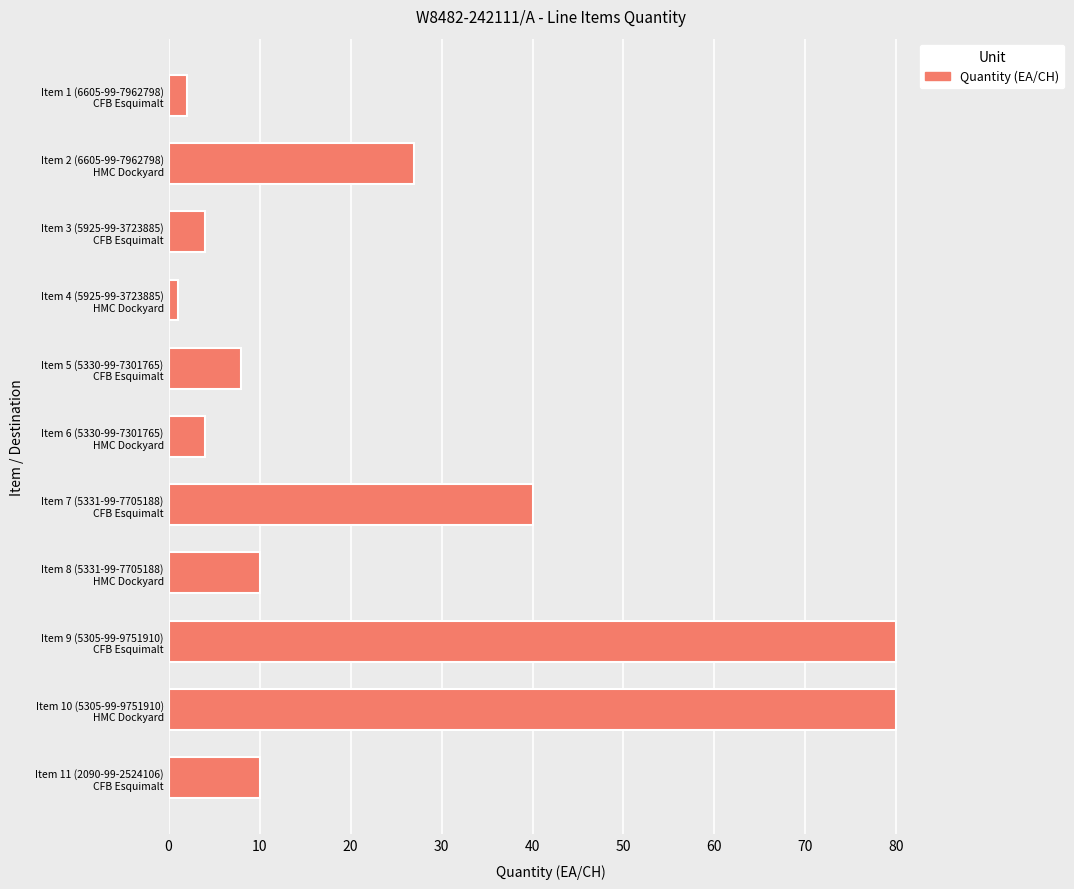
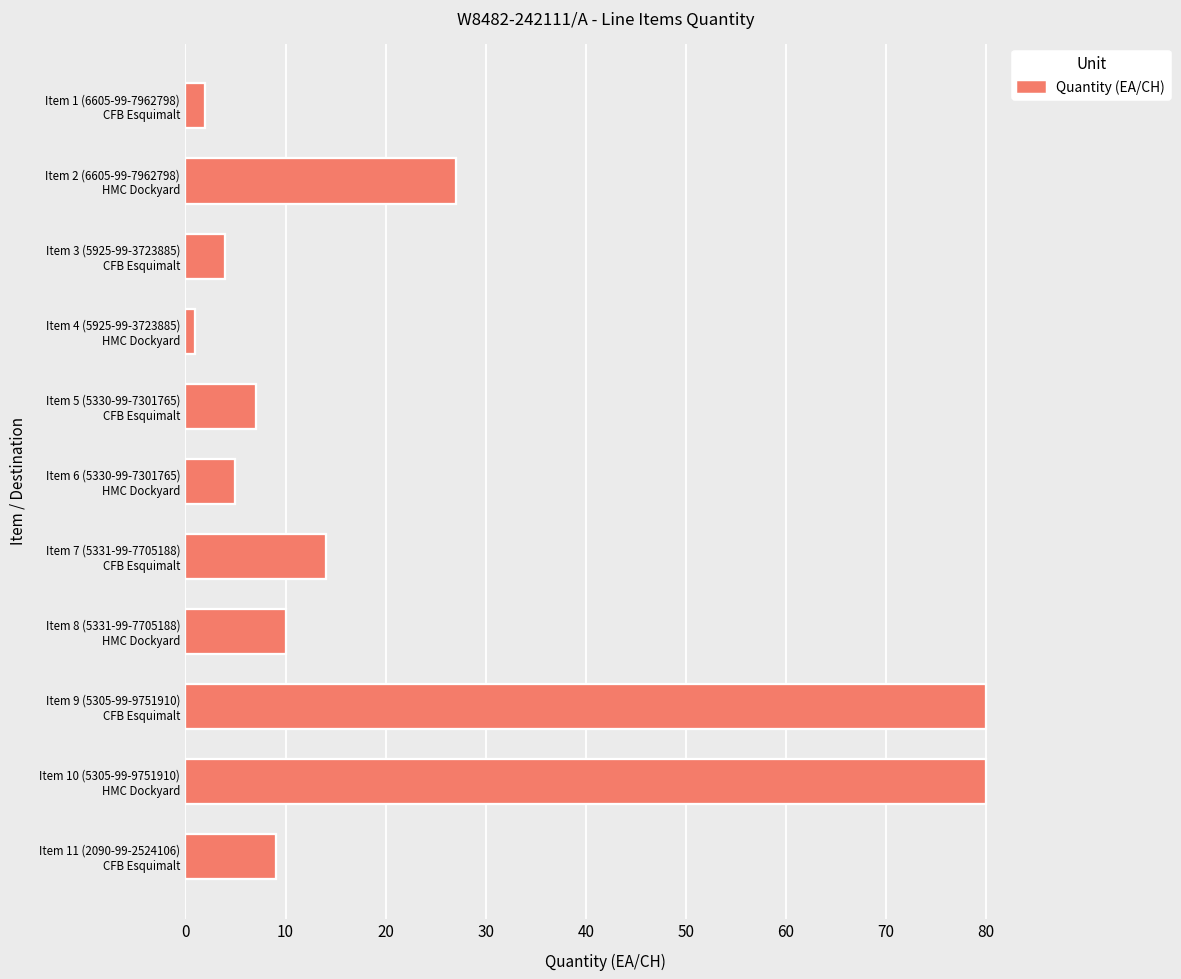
  {
    "Item 1 (6605-99-7962798) CFB Esquimalt": 2,
    "Item 2 (6605-99-7962798) HMC Dockyard": 27,
    "Item 3 (5925-99-3723885) CFB Esquimalt": 4,
    "Item 4 (5925-99-3723885) HMC Dockyard": 1,
-   "Item 5 (5330-99-7301765) CFB Esquimalt": 8,
-   "Item 6 (5330-99-7301765) HMC Dockyard": 4,
-   "Item 7 (5331-99-7705188) CFB Esquimalt": 40,
+   "Item 5 (5330-99-7301765) CFB Esquimalt": 7,
+   "Item 6 (5330-99-7301765) HMC Dockyard": 5,
+   "Item 7 (5331-99-7705188) CFB Esquimalt": 14,
    "Item 8 (5331-99-7705188) HMC Dockyard": 10,
    "Item 9 (5305-99-9751910) CFB Esquimalt": 80,
    "Item 10 (5305-99-9751910) HMC Dockyard": 80,
-   "Item 11 (2090-99-2524106) CFB Esquimalt": 10
+   "Item 11 (2090-99-2524106) CFB Esquimalt": 9
  }
